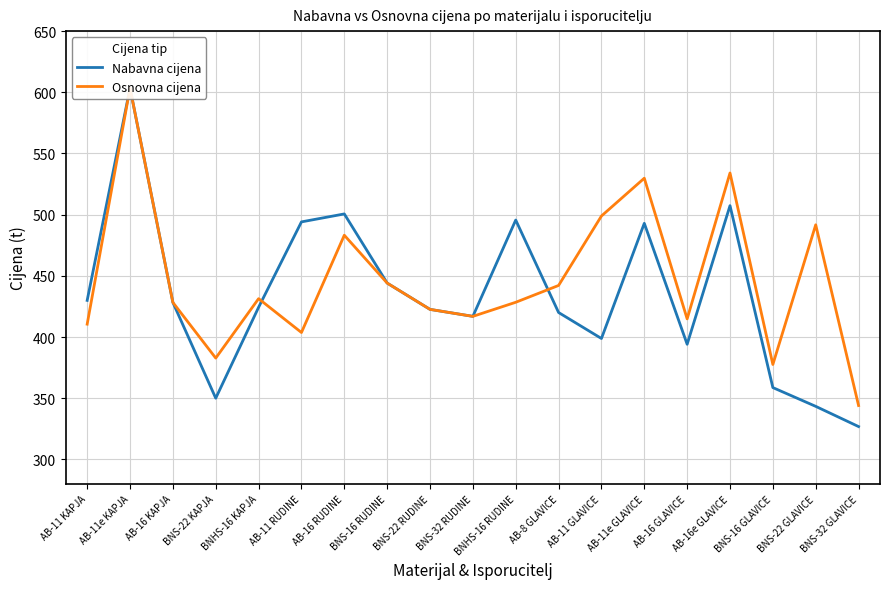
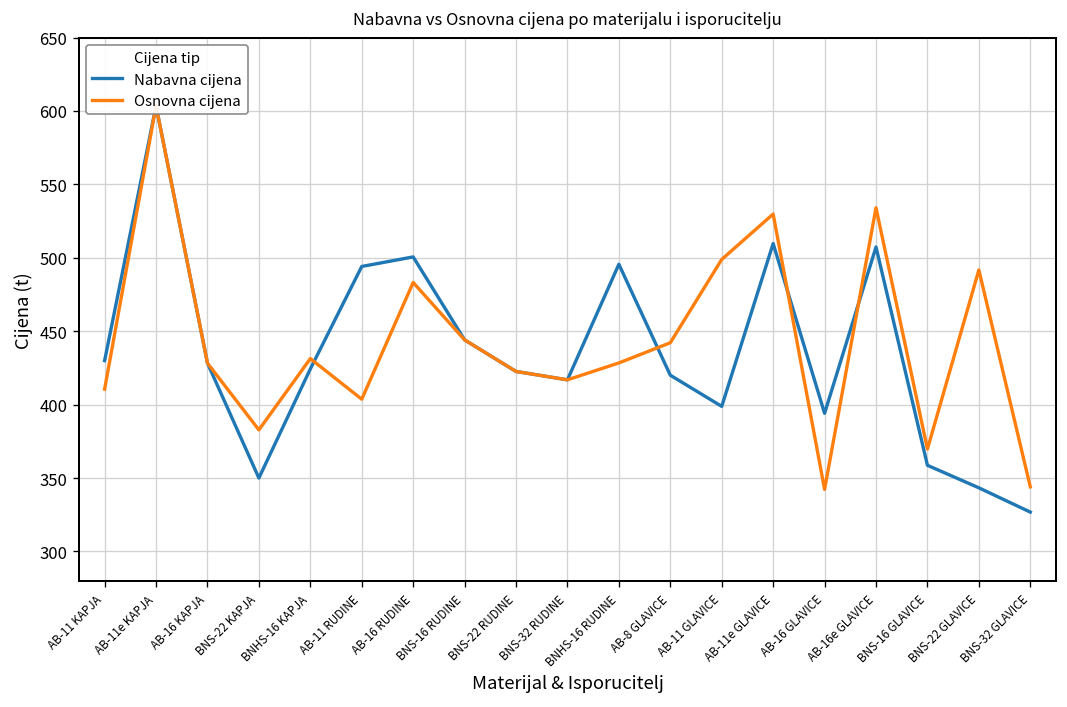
  {
    "Nabavna cijena": {
      "AB-11 KAPJA": 430,
      "BNS-22 KAPJA": 350,
      "BNHS-16 KAPJA": 424,
      "AB-11 RUDINE": 494,
      "AB-16 RUDINE": 501,
      "BNHS-16 RUDINE": 496,
      "AB-8 GLAVICE": 420,
      "AB-11 GLAVICE": 399,
-     "AB-11e GLAVICE": 493,
+     "AB-11e GLAVICE": 510,
      "AB-16 GLAVICE": 394,
      "AB-16e GLAVICE": 507,
      "BNS-16 GLAVICE": 359,
      "BNS-22 GLAVICE": 343,
      "BNS-32 GLAVICE": 327
    },
    "Osnovna cijena": {
      "AB-11 KAPJA": 411,
      "BNS-22 KAPJA": 383,
      "BNHS-16 KAPJA": 431,
      "AB-11 RUDINE": 404,
      "AB-16 RUDINE": 483,
      "BNHS-16 RUDINE": 428,
      "AB-8 GLAVICE": 442,
      "AB-11 GLAVICE": 499,
      "AB-11e GLAVICE": 530,
-     "AB-16 GLAVICE": 415,
+     "AB-16 GLAVICE": 342,
      "AB-16e GLAVICE": 534,
-     "BNS-16 GLAVICE": 378,
+     "BNS-16 GLAVICE": 370,
      "BNS-22 GLAVICE": 492,
      "BNS-32 GLAVICE": 344
    }
  }
